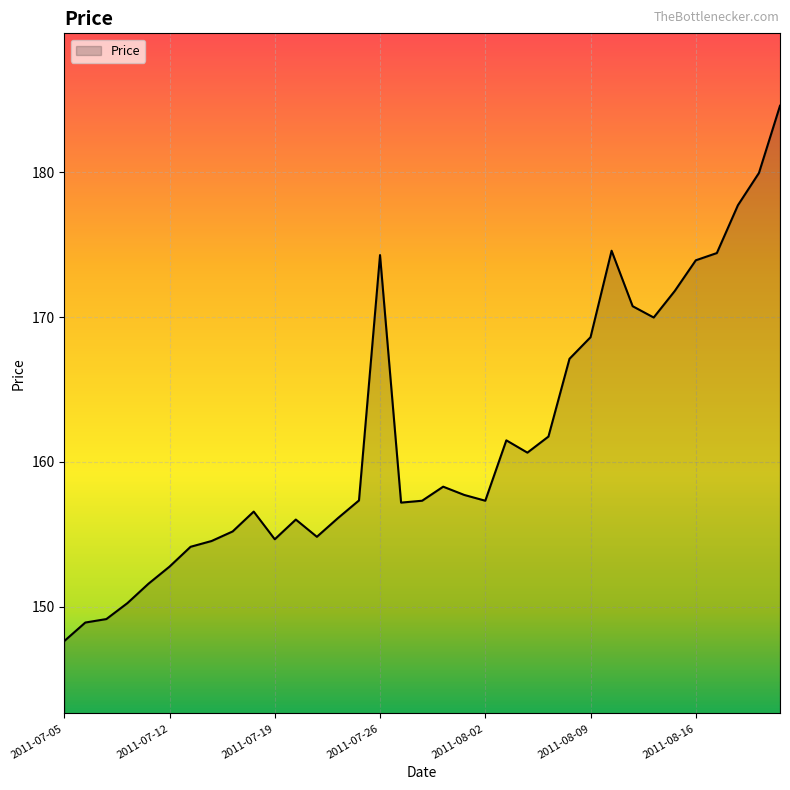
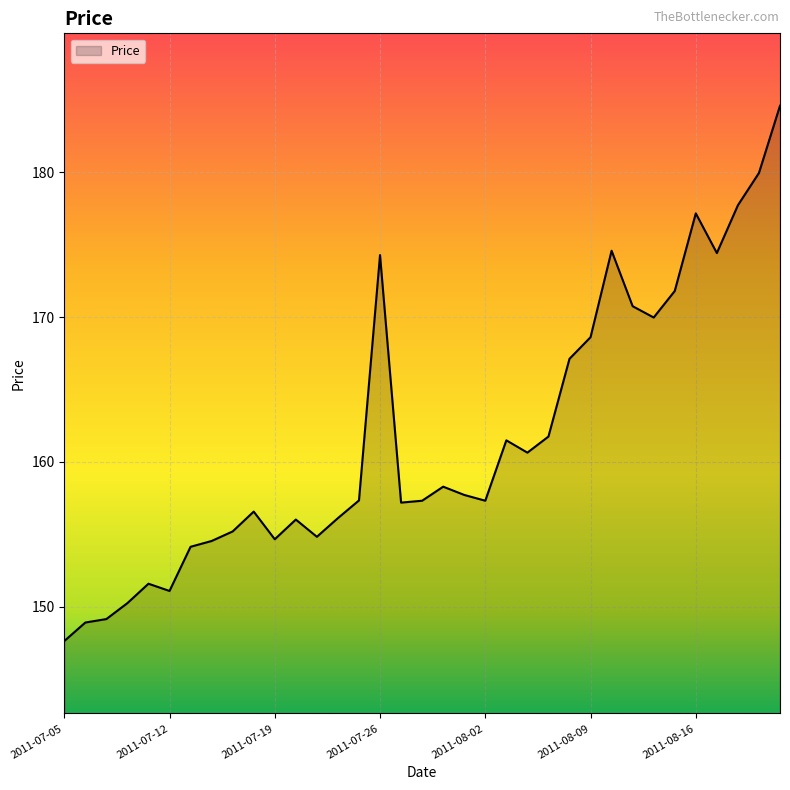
  {
    "2011-07-05": 147.6,
-   "2011-07-12": 152.8,
+   "2011-07-12": 151.1,
    "2011-07-19": 154.7,
    "2011-07-26": 174.3,
    "2011-08-02": 157.3,
    "2011-08-09": 168.6,
-   "2011-08-16": 173.9
+   "2011-08-16": 177.2
  }
